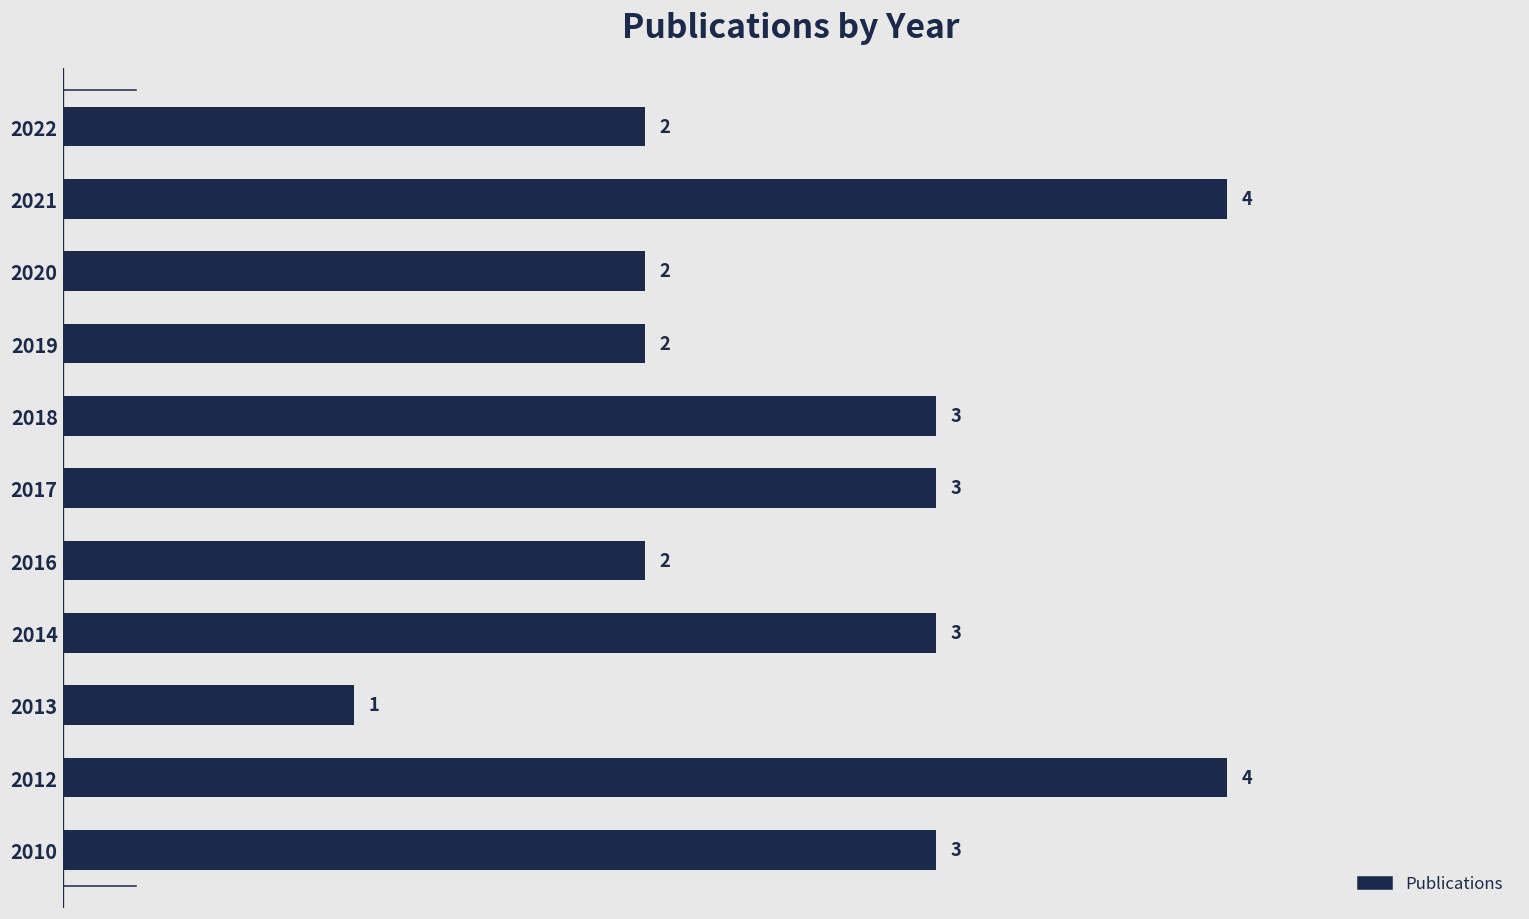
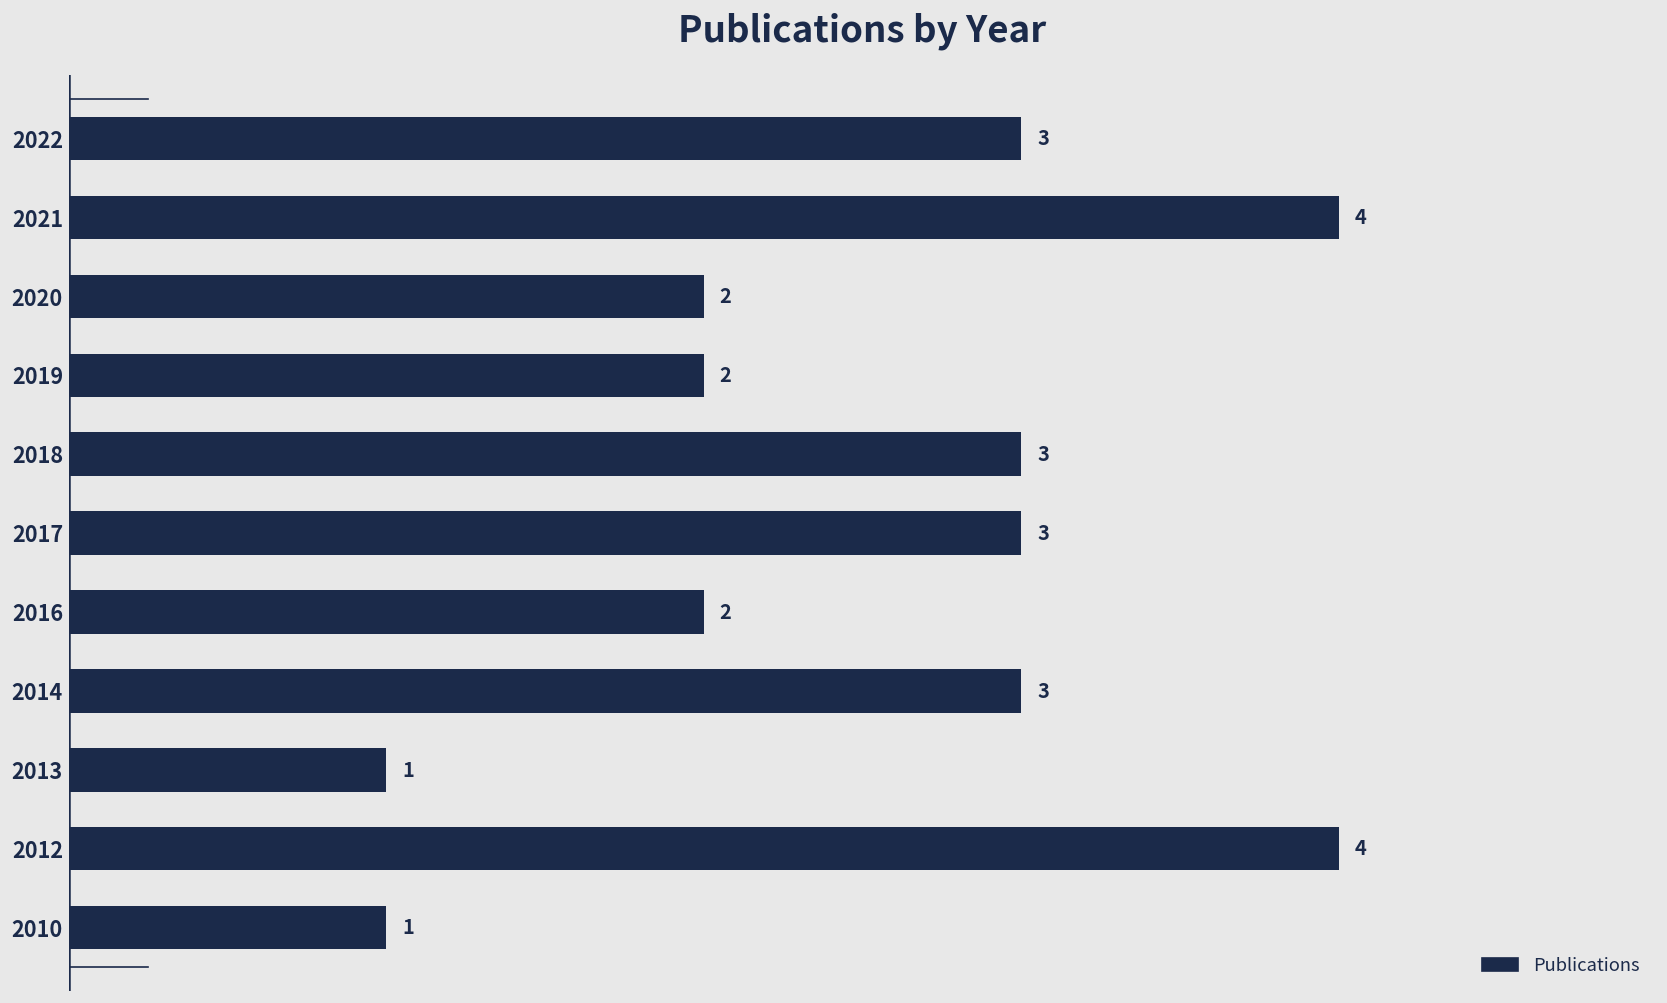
  {
-   "2022": 2,
+   "2022": 3,
    "2021": 4,
    "2020": 2,
    "2019": 2,
    "2018": 3,
    "2017": 3,
    "2016": 2,
    "2014": 3,
    "2013": 1,
    "2012": 4,
-   "2010": 3
+   "2010": 1
  }
